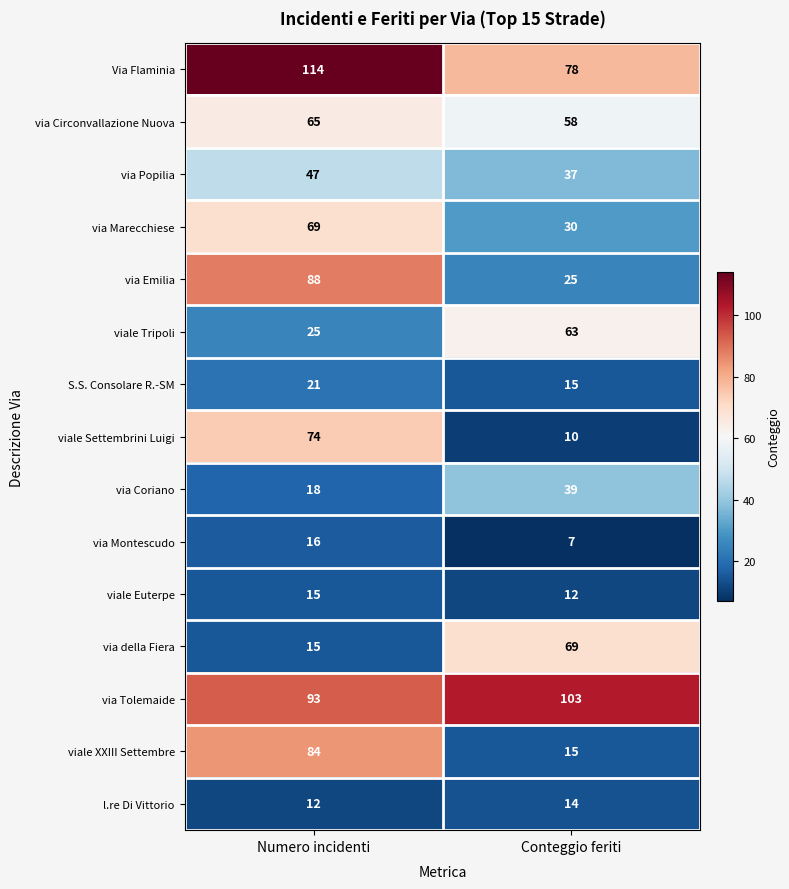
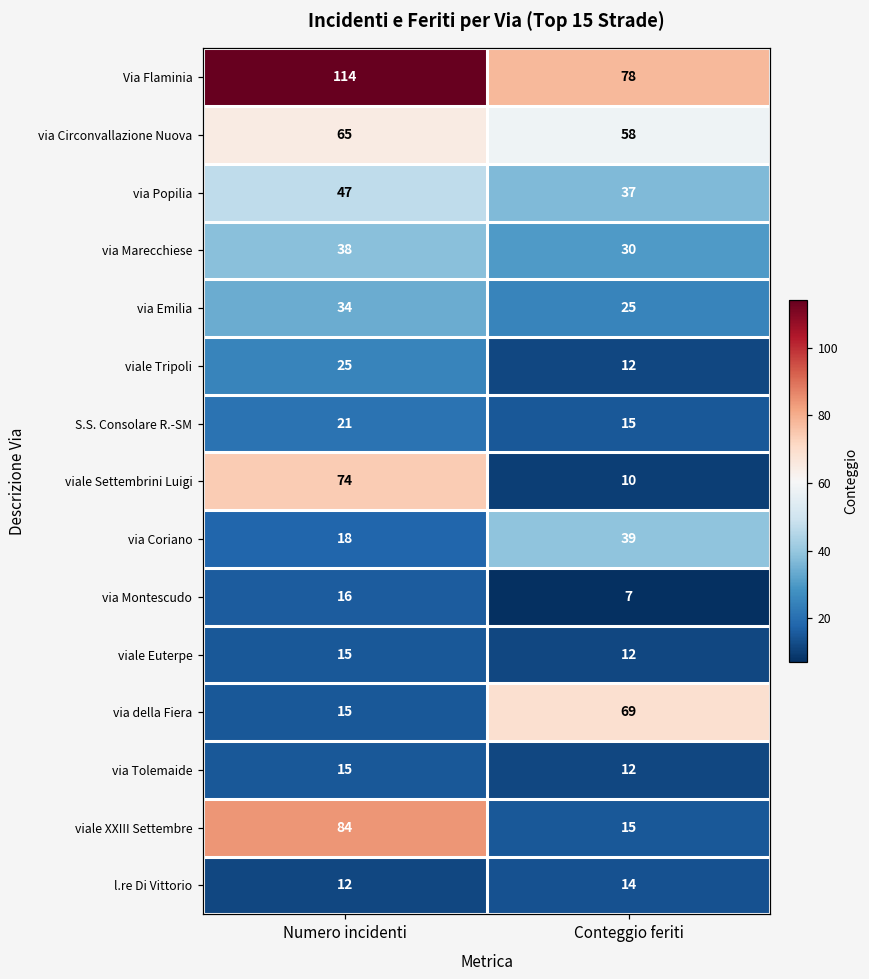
  {
    "Via Flaminia": {
      "Numero incidenti": 114,
      "Conteggio feriti": 78
    },
    "via Circonvallazione Nuova": {
      "Numero incidenti": 65,
      "Conteggio feriti": 58
    },
    "via Popilia": {
      "Numero incidenti": 47,
      "Conteggio feriti": 37
    },
    "via Marecchiese": {
-     "Numero incidenti": 69,
+     "Numero incidenti": 38,
      "Conteggio feriti": 30
    },
    "via Emilia": {
-     "Numero incidenti": 88,
+     "Numero incidenti": 34,
      "Conteggio feriti": 25
    },
    "viale Tripoli": {
      "Numero incidenti": 25,
-     "Conteggio feriti": 63
+     "Conteggio feriti": 12
    },
    "S.S. Consolare R.-SM": {
      "Numero incidenti": 21,
      "Conteggio feriti": 15
    },
    "viale Settembrini Luigi": {
      "Numero incidenti": 74,
      "Conteggio feriti": 10
    },
    "via Coriano": {
      "Numero incidenti": 18,
      "Conteggio feriti": 39
    },
    "via Montescudo": {
      "Numero incidenti": 16,
      "Conteggio feriti": 7
    },
    "viale Euterpe": {
      "Numero incidenti": 15,
      "Conteggio feriti": 12
    },
    "via della Fiera": {
      "Numero incidenti": 15,
      "Conteggio feriti": 69
    },
    "via Tolemaide": {
-     "Numero incidenti": 93,
-     "Conteggio feriti": 103
+     "Numero incidenti": 15,
+     "Conteggio feriti": 12
    },
    "viale XXIII Settembre": {
      "Numero incidenti": 84,
      "Conteggio feriti": 15
    },
    "l.re Di Vittorio": {
      "Numero incidenti": 12,
      "Conteggio feriti": 14
    }
  }
